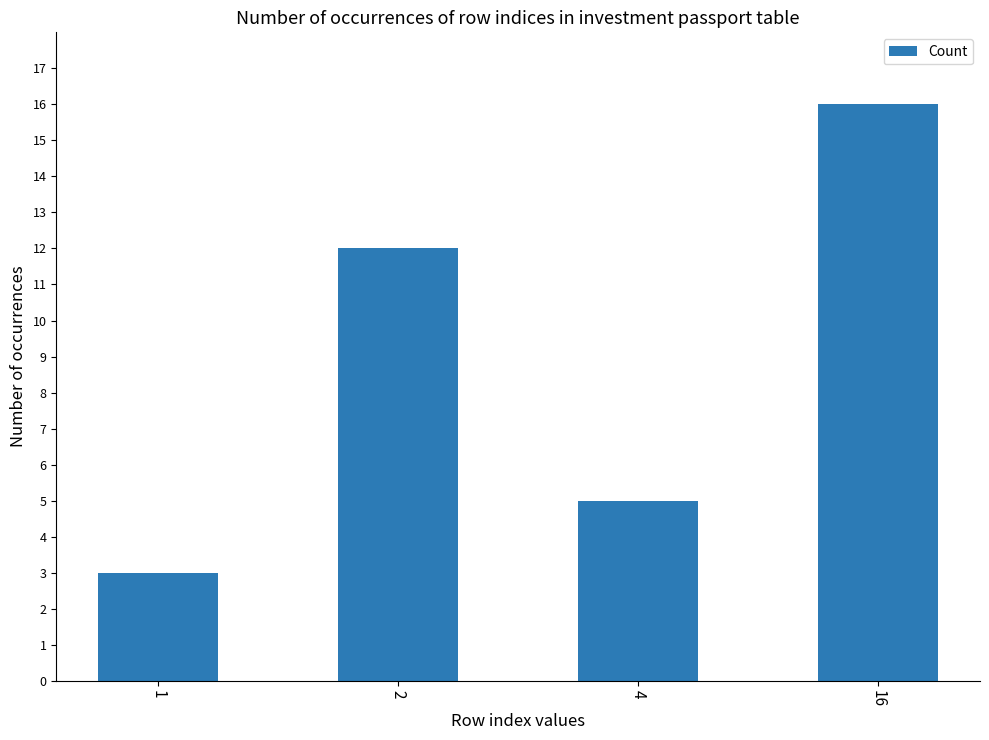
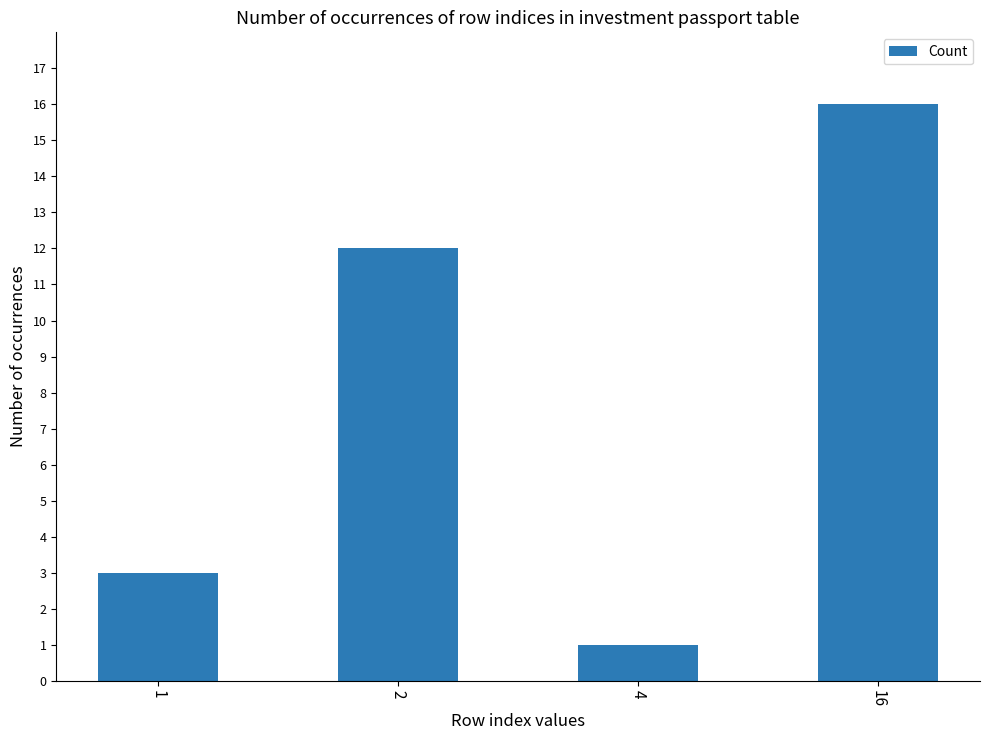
  {
    "1": 3,
    "2": 12,
-   "4": 5,
+   "4": 1,
    "16": 16
  }
